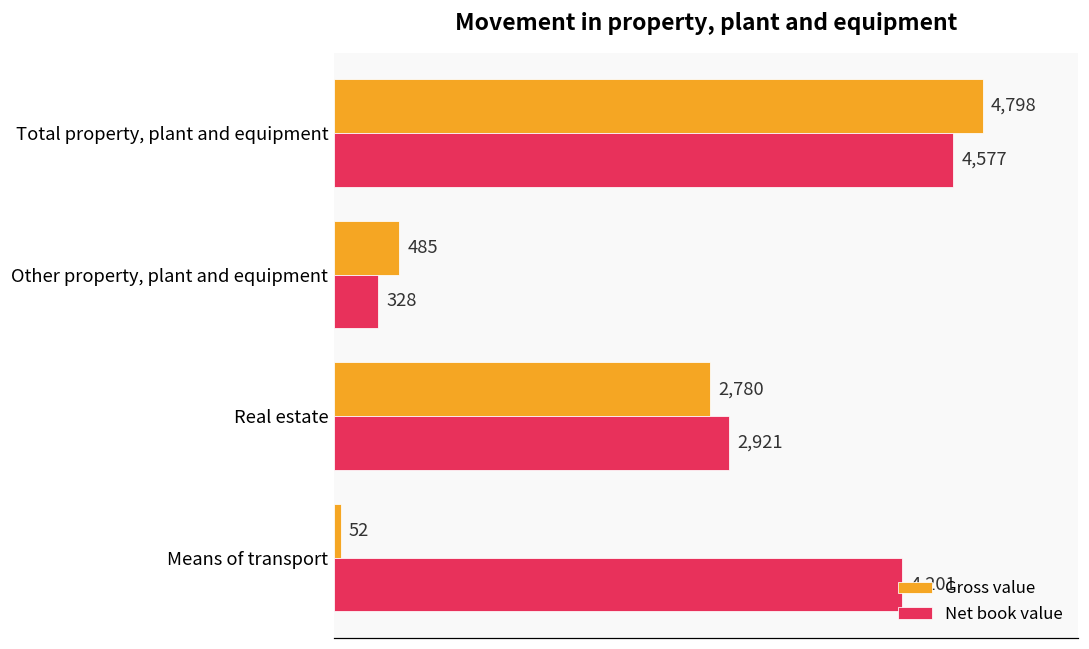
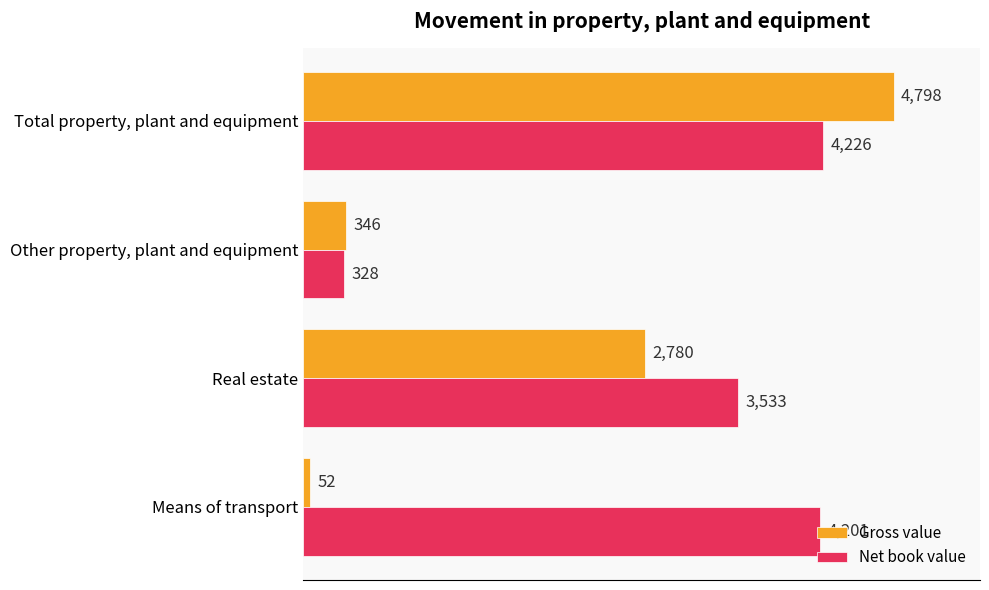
  {
    "Gross value": {
      "Total property, plant and equipment": "4,798",
-     "Other property, plant and equipment": "485",
+     "Other property, plant and equipment": "346",
      "Real estate": "2,780",
      "Means of transport": "52"
    },
    "Net book value": {
-     "Total property, plant and equipment": "4,577",
+     "Total property, plant and equipment": "4,226",
      "Other property, plant and equipment": "328",
-     "Real estate": "2,921",
+     "Real estate": "3,533",
      "Means of transport": "4,201"
    }
  }
